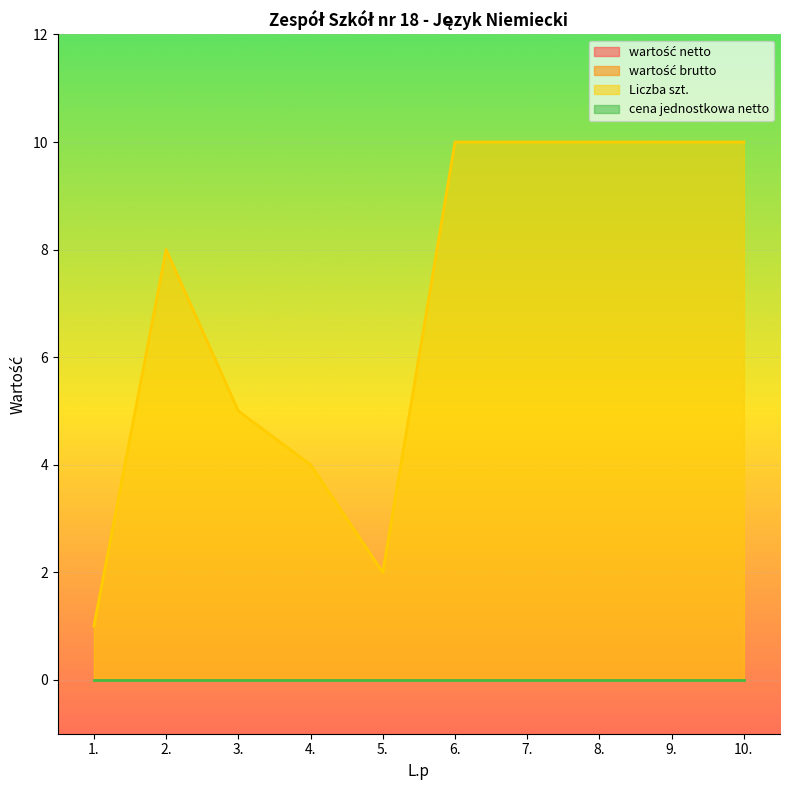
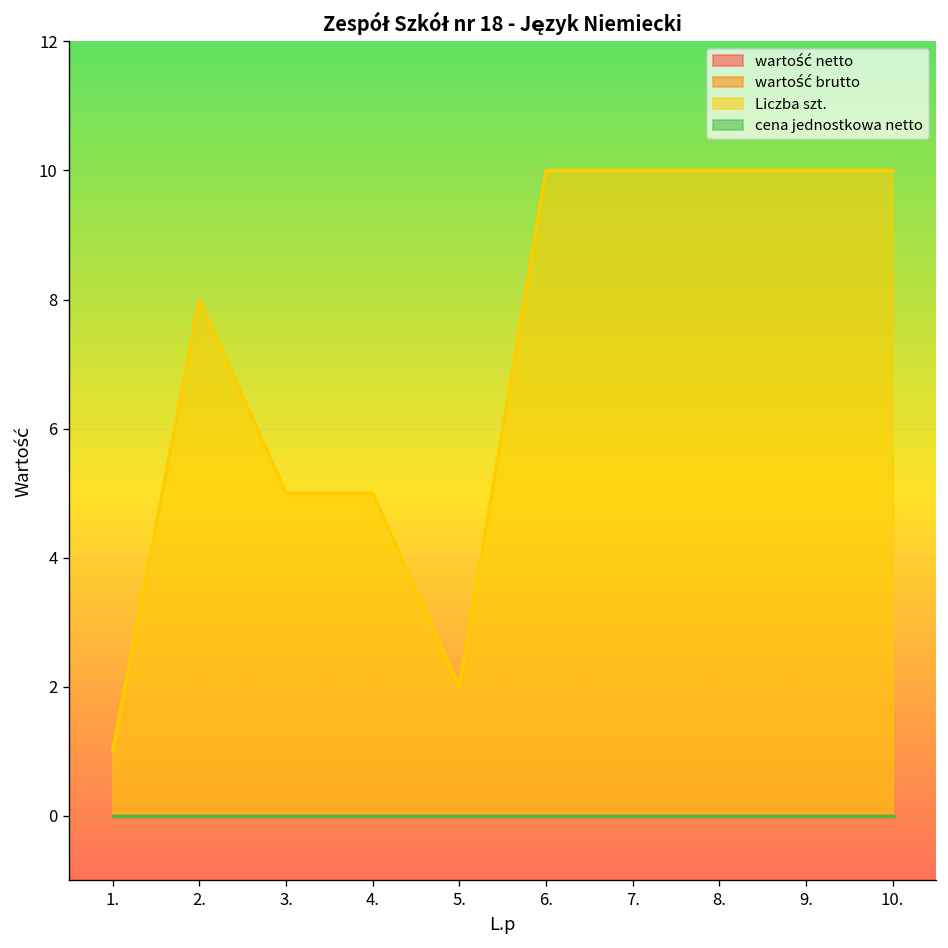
  {
    "cena jednostkowa netto": {
      "1.": 0,
      "2.": 0,
      "3.": 0,
      "4.": 0,
      "5.": 0,
      "6.": 0,
      "7.": 0,
      "8.": 0,
      "9.": 0,
      "10.": 0
    },
    "Liczba szt.": {
      "1.": 1,
      "2.": 8,
      "3.": 5,
-     "4.": 4,
+     "4.": 5,
      "5.": 2,
      "6.": 10,
      "7.": 10,
      "8.": 10,
      "9.": 10,
      "10.": 10
    }
  }
